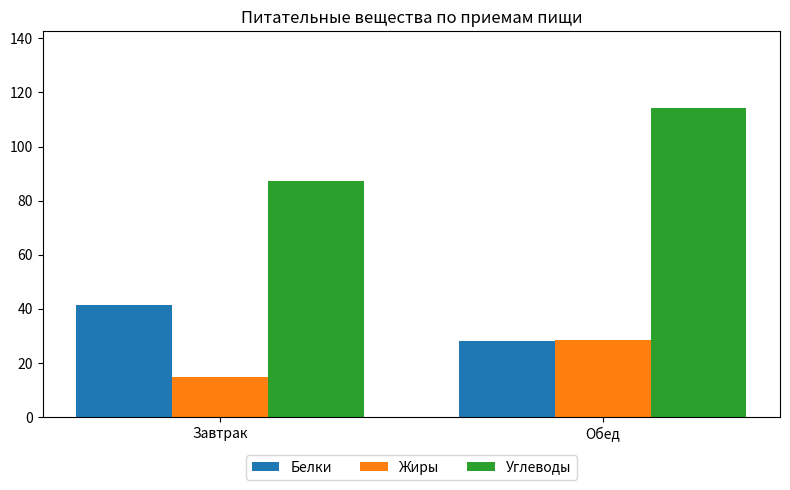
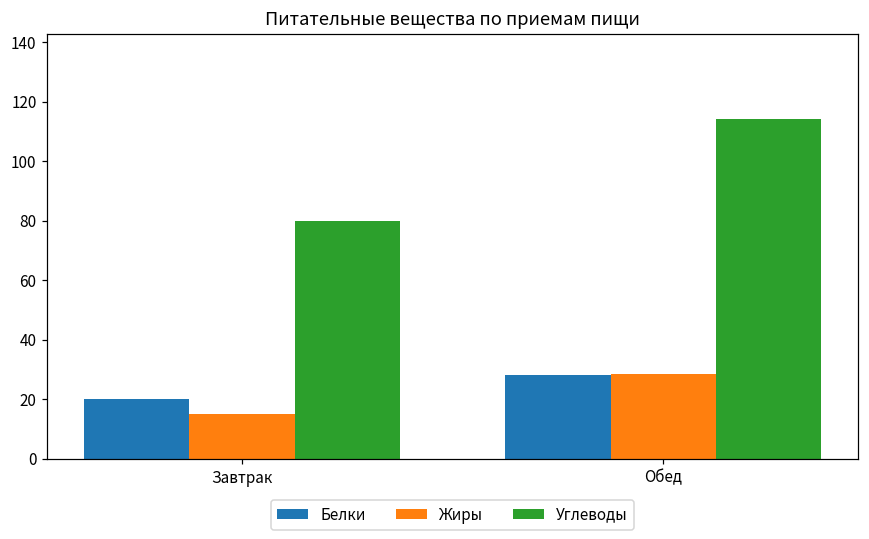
  {
    "Белки": {
-     "Завтрак": 41,
+     "Завтрак": 20,
      "Обед": 28
    },
    "Жиры": {
      "Завтрак": 15,
      "Обед": 29
    },
    "Углеводы": {
-     "Завтрак": 87,
+     "Завтрак": 80,
      "Обед": 114
    }
  }
